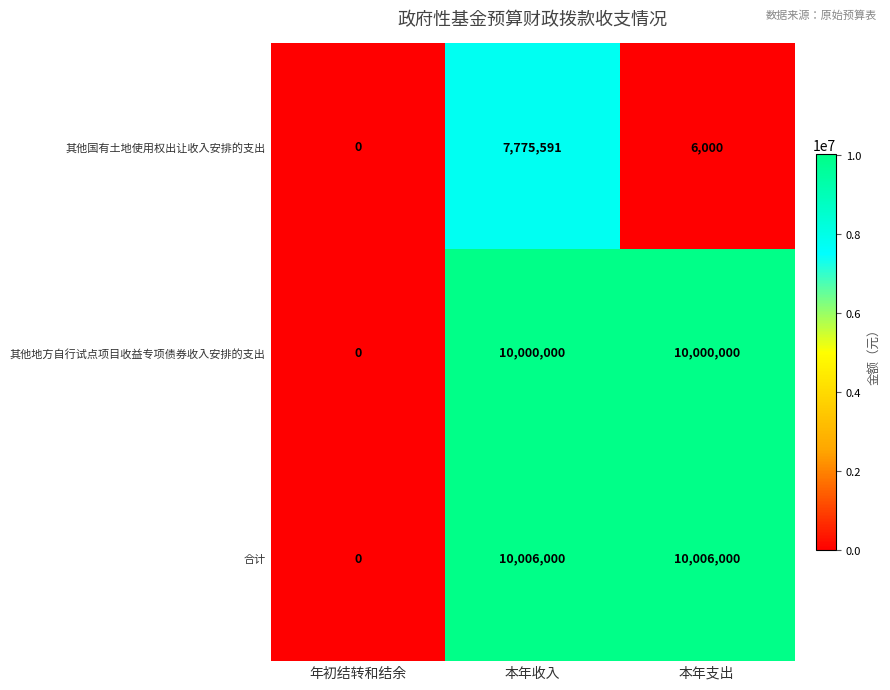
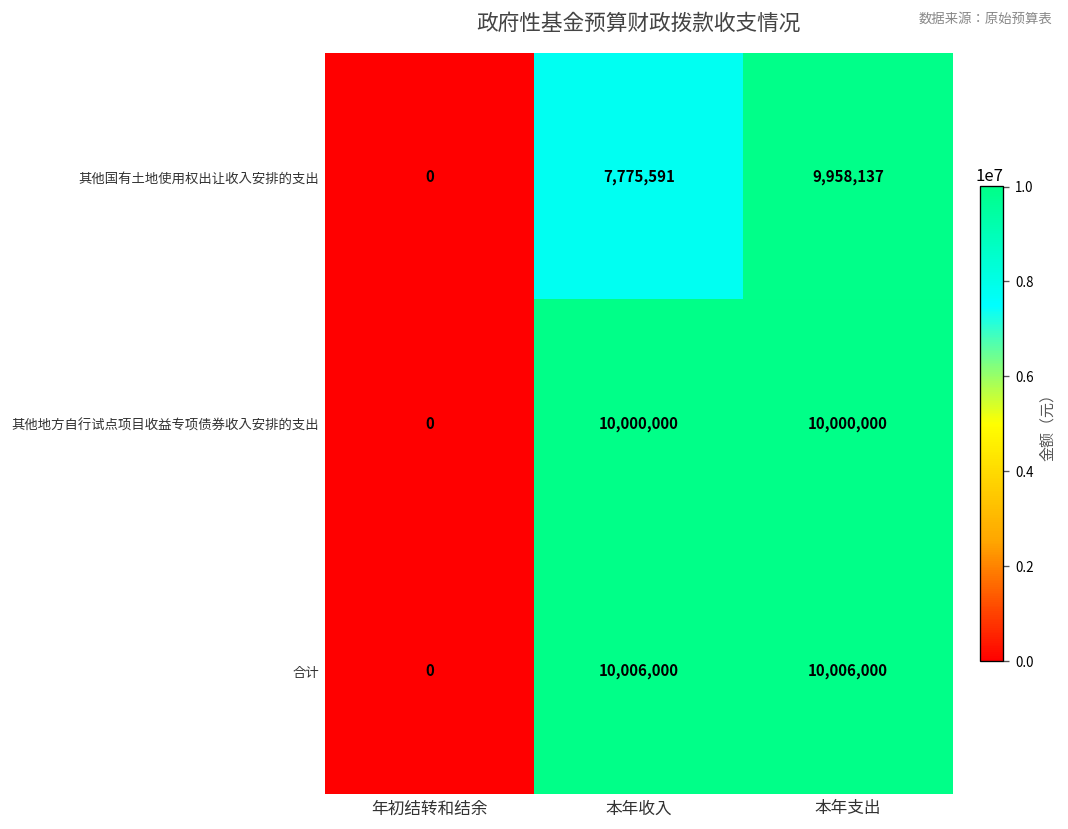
  {
    "其他国有土地使用权出让收入安排的支出": {
      "年初结转和结余": "0",
      "本年收入": "7,775,591",
-     "本年支出": "6,000"
+     "本年支出": "9,958,137"
    },
    "其他地方自行试点项目收益专项债券收入安排的支出": {
      "年初结转和结余": "0",
      "本年收入": "10,000,000",
      "本年支出": "10,000,000"
    },
    "合计": {
      "年初结转和结余": "0",
      "本年收入": "10,006,000",
      "本年支出": "10,006,000"
    }
  }
